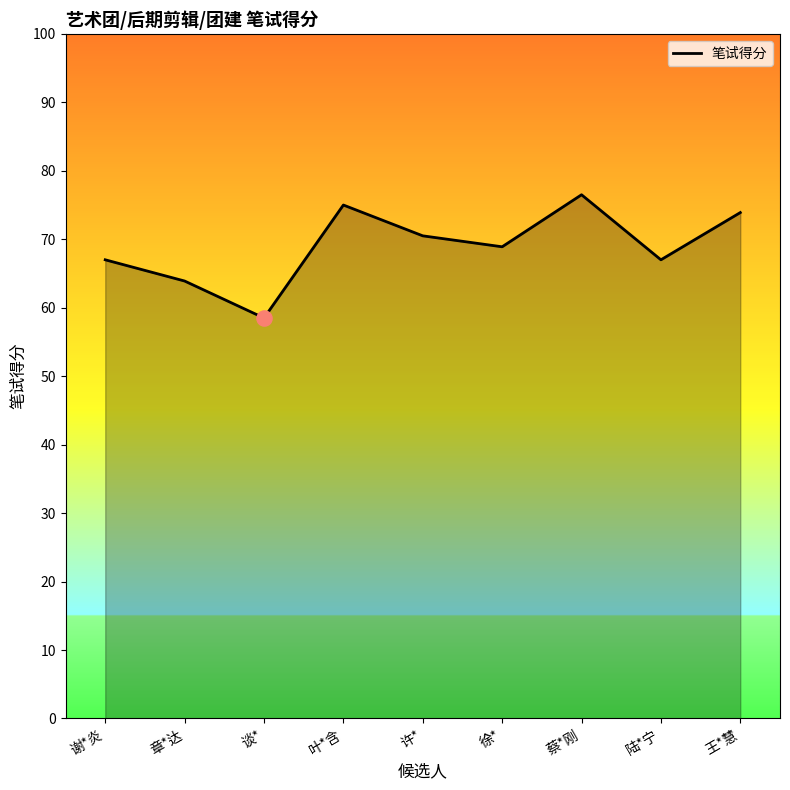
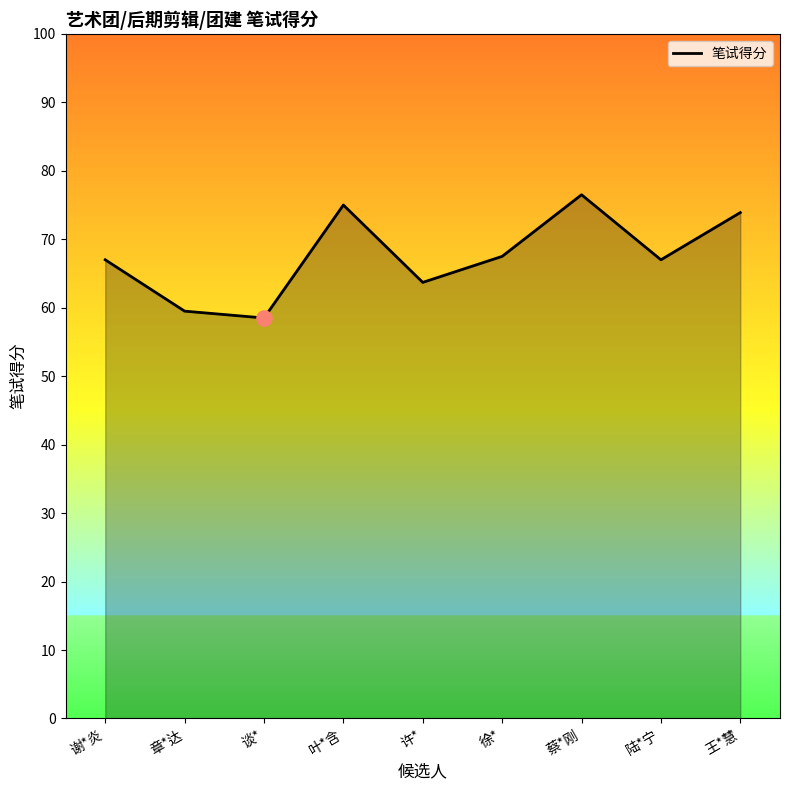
  {
    "笔试得分": {
      "谢*炎": 67,
-     "章*达": 64,
+     "章*达": 60,
      "叶*含": 75,
-     "许*": 71,
-     "徐*": 69,
+     "许*": 64,
+     "徐*": 68,
      "蔡*刚": 77,
      "陆*宁": 67,
      "王*慧": 74
    }
  }
